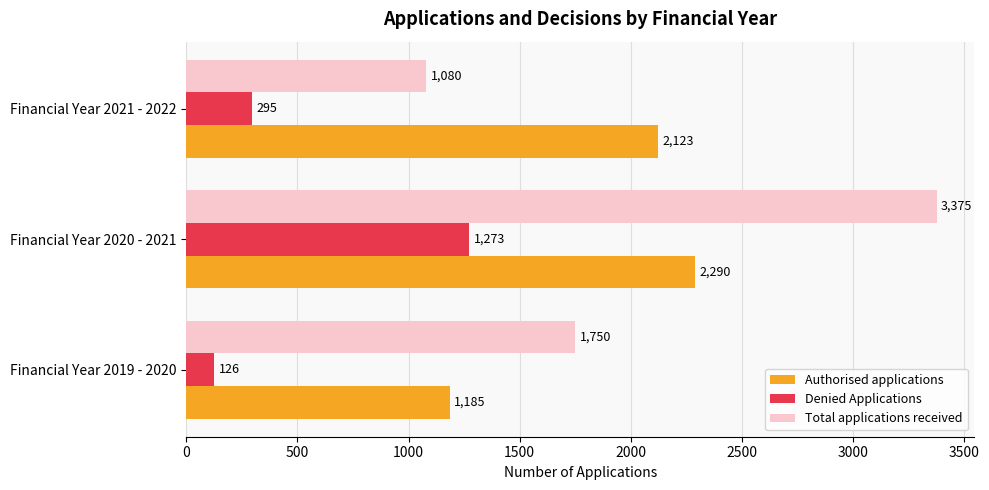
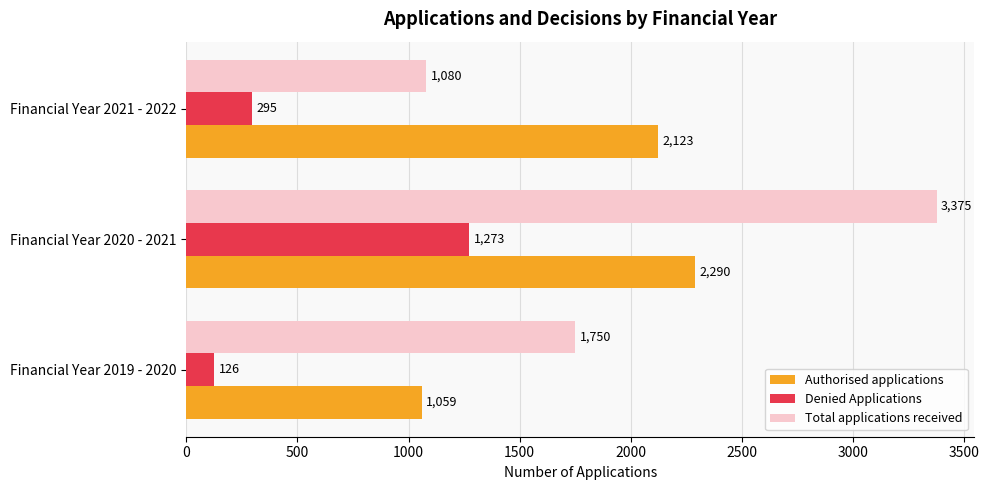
  {
    "Authorised applications": {
      "Financial Year 2021 - 2022": "2,123",
      "Financial Year 2020 - 2021": "2,290",
-     "Financial Year 2019 - 2020": "1,185"
+     "Financial Year 2019 - 2020": "1,059"
    },
    "Denied Applications": {
      "Financial Year 2021 - 2022": "295",
      "Financial Year 2020 - 2021": "1,273",
      "Financial Year 2019 - 2020": "126"
    },
    "Total applications received": {
      "Financial Year 2021 - 2022": "1,080",
      "Financial Year 2020 - 2021": "3,375",
      "Financial Year 2019 - 2020": "1,750"
    }
  }
